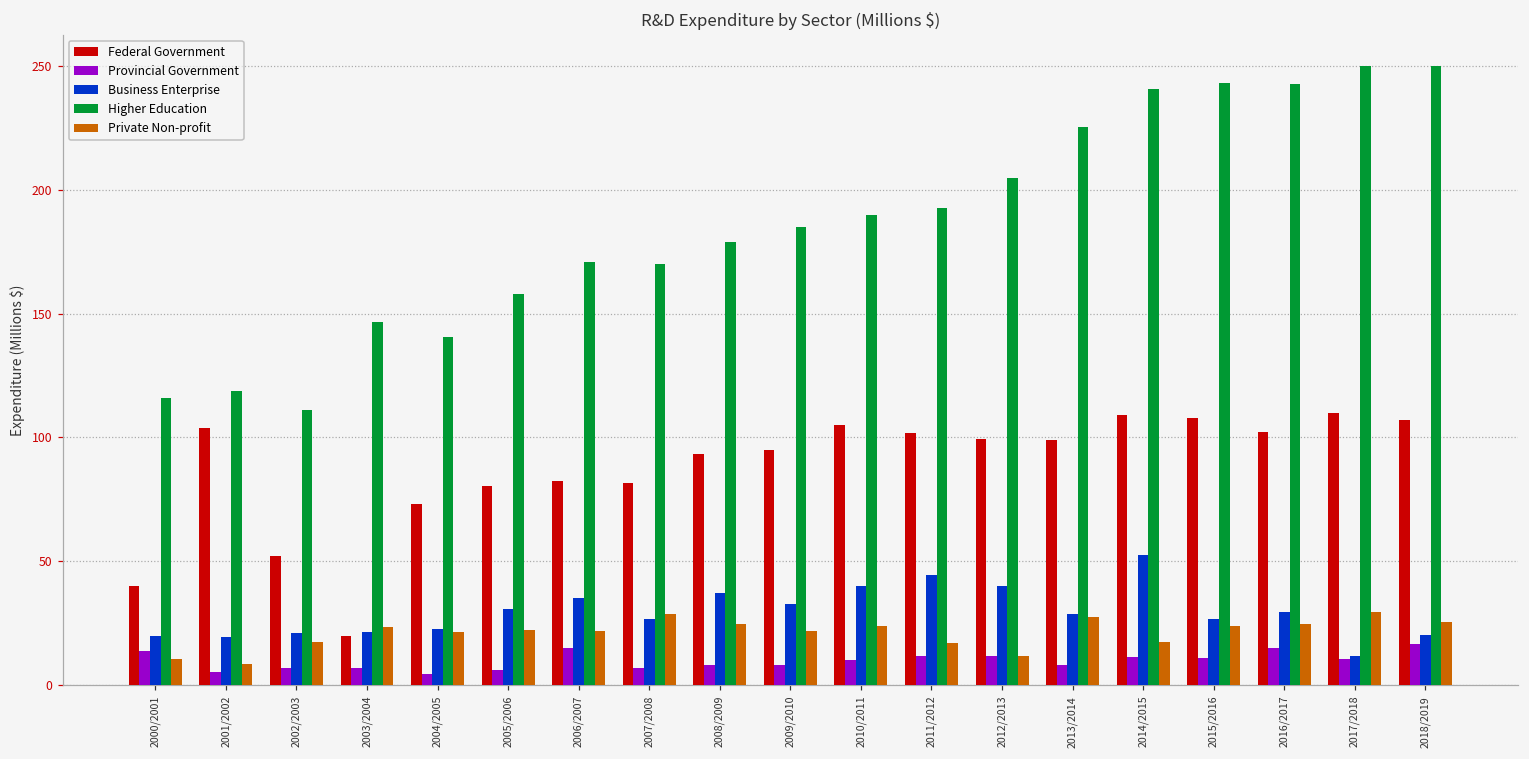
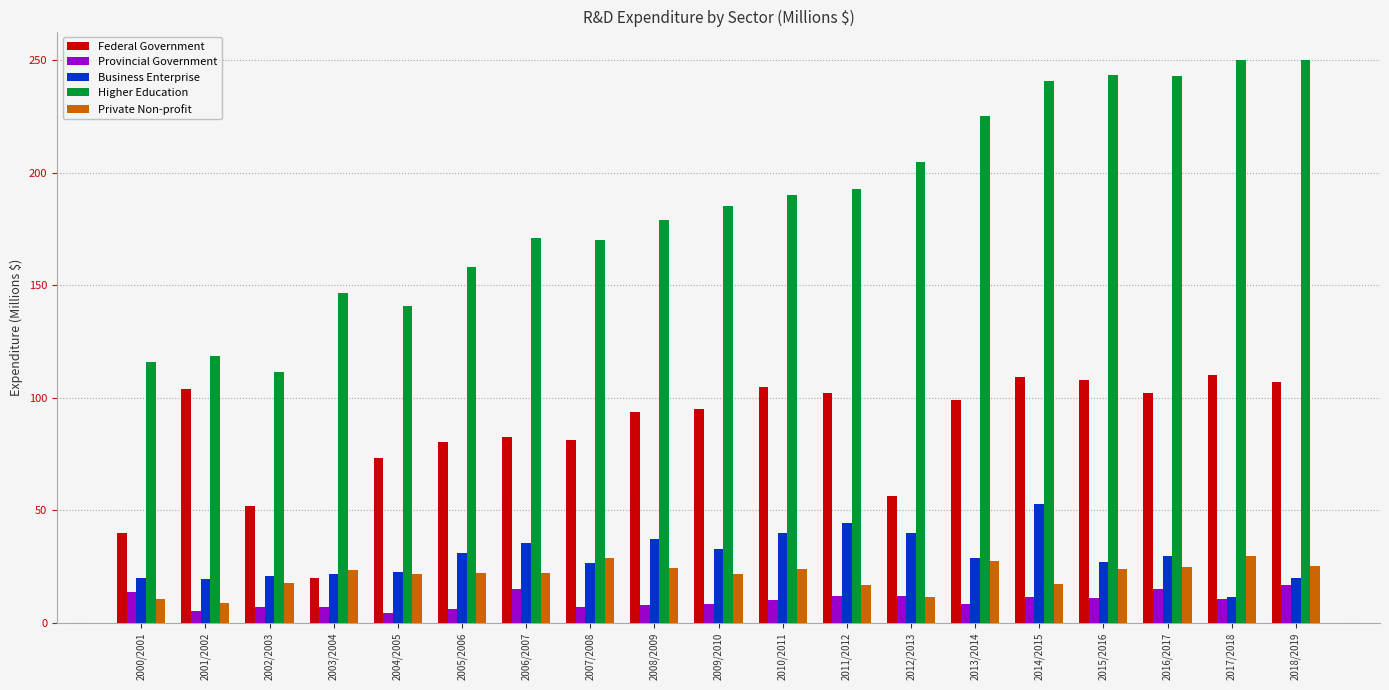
  {
    "Federal Government": {
      "2000/2001": 40,
      "2001/2002": 104,
      "2002/2003": 52,
      "2003/2004": 20,
      "2004/2005": 73,
      "2005/2006": 80,
      "2006/2007": 82,
      "2007/2008": 81,
      "2008/2009": 94,
      "2009/2010": 95,
      "2010/2011": 105,
      "2011/2012": 102,
-     "2012/2013": 99,
+     "2012/2013": 57,
      "2013/2014": 99,
      "2014/2015": 109,
      "2015/2016": 108,
      "2016/2017": 102,
      "2017/2018": 110,
      "2018/2019": 107
    },
    "Provincial Government": {
      "2000/2001": 14,
      "2001/2002": 5,
      "2002/2003": 7,
      "2003/2004": 7,
      "2004/2005": 4,
      "2005/2006": 6,
      "2006/2007": 15,
      "2007/2008": 7,
      "2008/2009": 8,
      "2009/2010": 8,
      "2010/2011": 10,
      "2011/2012": 12,
      "2012/2013": 12,
      "2013/2014": 8,
      "2014/2015": 11,
      "2015/2016": 11,
      "2016/2017": 15,
      "2017/2018": 10,
      "2018/2019": 17
    },
    "Business Enterprise": {
      "2000/2001": 20,
      "2001/2002": 20,
      "2002/2003": 21,
      "2003/2004": 22,
      "2004/2005": 23,
      "2005/2006": 31,
      "2006/2007": 35,
      "2007/2008": 27,
      "2008/2009": 37,
      "2009/2010": 33,
      "2010/2011": 40,
      "2011/2012": 45,
      "2012/2013": 40,
      "2013/2014": 29,
      "2014/2015": 53,
      "2015/2016": 27,
      "2016/2017": 30,
      "2017/2018": 12,
      "2018/2019": 20
    },
    "Higher Education": {
      "2000/2001": 116,
      "2001/2002": 119,
      "2002/2003": 111,
      "2003/2004": 146,
      "2004/2005": 141,
      "2005/2006": 158,
      "2006/2007": 171,
      "2007/2008": 170,
      "2008/2009": 179,
      "2009/2010": 185,
      "2010/2011": 190,
      "2011/2012": 193,
      "2012/2013": 205,
      "2013/2014": 225,
      "2014/2015": 241,
      "2015/2016": 243,
      "2016/2017": 243,
      "2017/2018": 250,
      "2018/2019": 250
    },
    "Private Non-profit": {
      "2000/2001": 11,
      "2001/2002": 9,
      "2002/2003": 18,
      "2003/2004": 24,
      "2004/2005": 22,
      "2005/2006": 22,
      "2006/2007": 22,
      "2007/2008": 29,
      "2008/2009": 25,
      "2009/2010": 22,
      "2010/2011": 24,
      "2011/2012": 17,
      "2012/2013": 12,
      "2013/2014": 27,
      "2014/2015": 17,
      "2015/2016": 24,
      "2016/2017": 25,
      "2017/2018": 30,
      "2018/2019": 25
    }
  }
